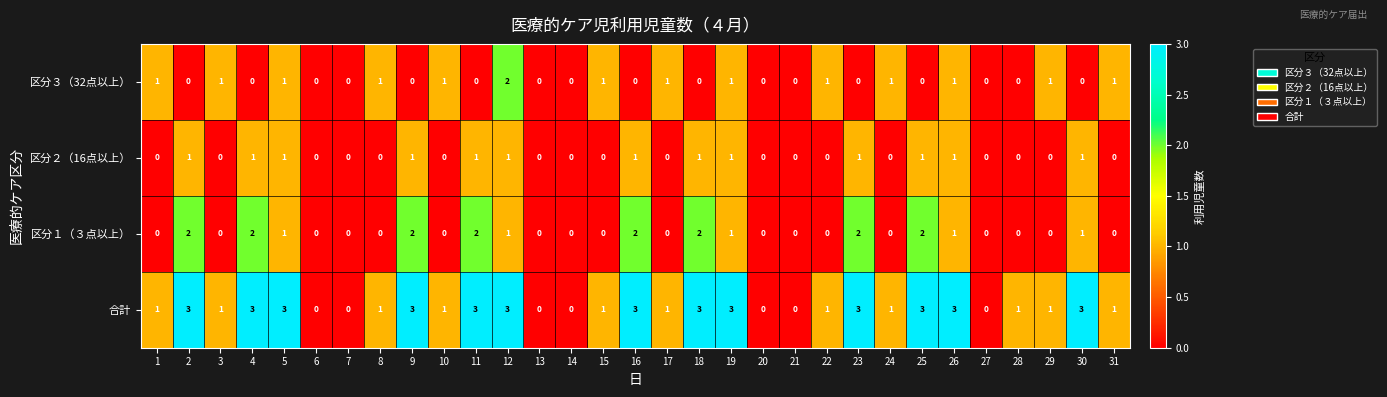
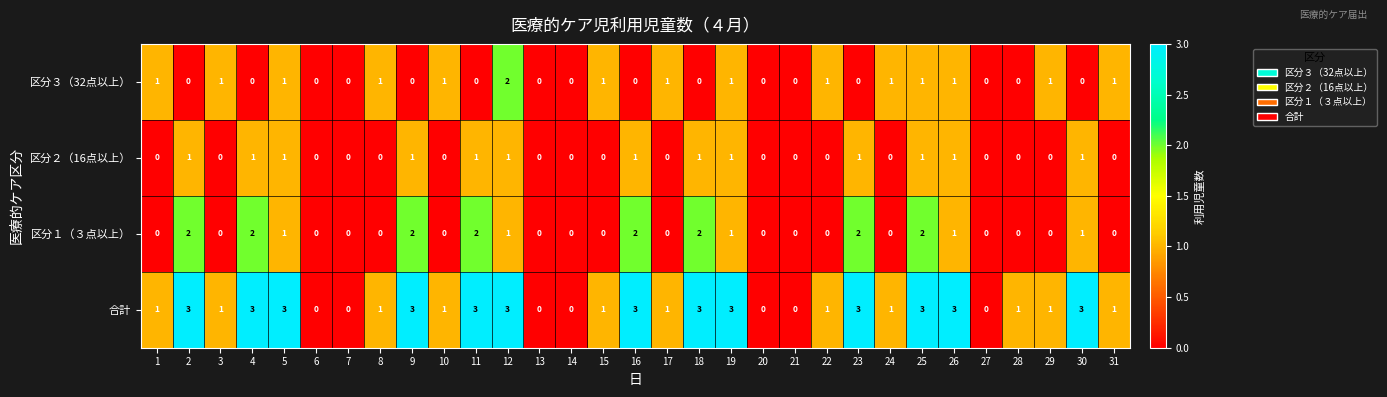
  {
    "区分３（32点以上）": {
      "1": 1,
      "2": 0,
      "3": 1,
      "4": 0,
      "5": 1,
      "6": 0,
      "7": 0,
      "8": 1,
      "9": 0,
      "10": 1,
      "11": 0,
      "12": 2,
      "13": 0,
      "14": 0,
      "15": 1,
      "16": 0,
      "17": 1,
      "18": 0,
      "19": 1,
      "20": 0,
      "21": 0,
      "22": 1,
      "23": 0,
      "24": 1,
-     "25": 0,
+     "25": 1,
      "26": 1,
      "27": 0,
      "28": 0,
      "29": 1,
      "30": 0,
      "31": 1
    },
    "区分２（16点以上）": {
      "1": 0,
      "2": 1,
      "3": 0,
      "4": 1,
      "5": 1,
      "6": 0,
      "7": 0,
      "8": 0,
      "9": 1,
      "10": 0,
      "11": 1,
      "12": 1,
      "13": 0,
      "14": 0,
      "15": 0,
      "16": 1,
      "17": 0,
      "18": 1,
      "19": 1,
      "20": 0,
      "21": 0,
      "22": 0,
      "23": 1,
      "24": 0,
      "25": 1,
      "26": 1,
      "27": 0,
      "28": 0,
      "29": 0,
      "30": 1,
      "31": 0
    },
    "区分１（３点以上）": {
      "1": 0,
      "2": 2,
      "3": 0,
      "4": 2,
      "5": 1,
      "6": 0,
      "7": 0,
      "8": 0,
      "9": 2,
      "10": 0,
      "11": 2,
      "12": 1,
      "13": 0,
      "14": 0,
      "15": 0,
      "16": 2,
      "17": 0,
      "18": 2,
      "19": 1,
      "20": 0,
      "21": 0,
      "22": 0,
      "23": 2,
      "24": 0,
      "25": 2,
      "26": 1,
      "27": 0,
      "28": 0,
      "29": 0,
      "30": 1,
      "31": 0
    },
    "合計": {
      "1": 1,
      "2": 3,
      "3": 1,
      "4": 3,
      "5": 3,
      "6": 0,
      "7": 0,
      "8": 1,
      "9": 3,
      "10": 1,
      "11": 3,
      "12": 3,
      "13": 0,
      "14": 0,
      "15": 1,
      "16": 3,
      "17": 1,
      "18": 3,
      "19": 3,
      "20": 0,
      "21": 0,
      "22": 1,
      "23": 3,
      "24": 1,
      "25": 3,
      "26": 3,
      "27": 0,
      "28": 1,
      "29": 1,
      "30": 3,
      "31": 1
    }
  }
